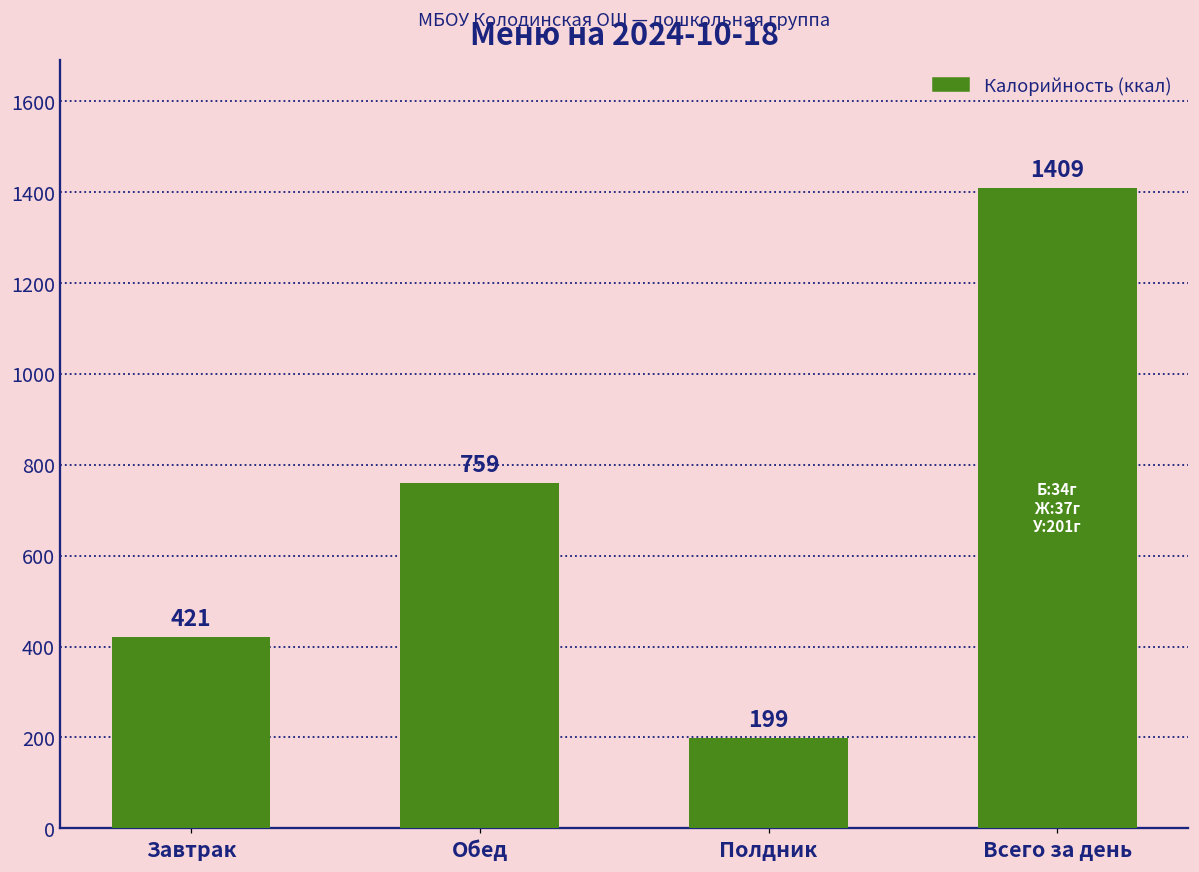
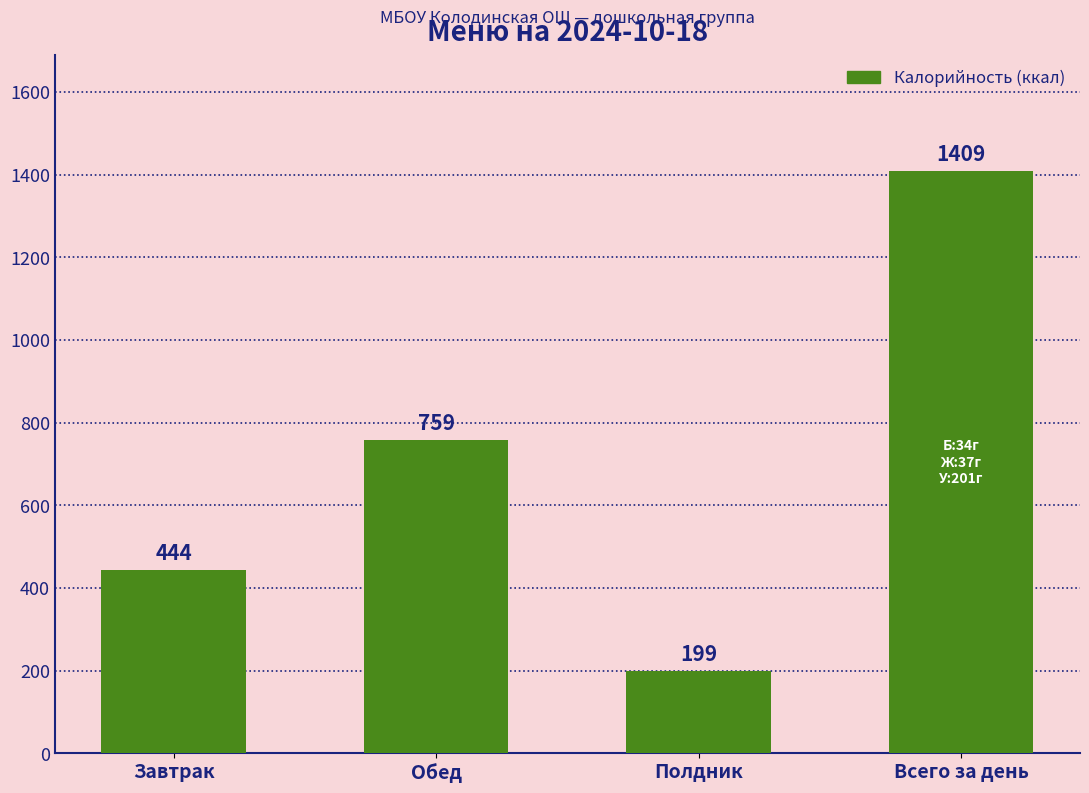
  {
-   "Завтрак": 421,
+   "Завтрак": 444,
    "Обед": 759,
    "Полдник": 199,
    "Всего за день": 1409
  }
